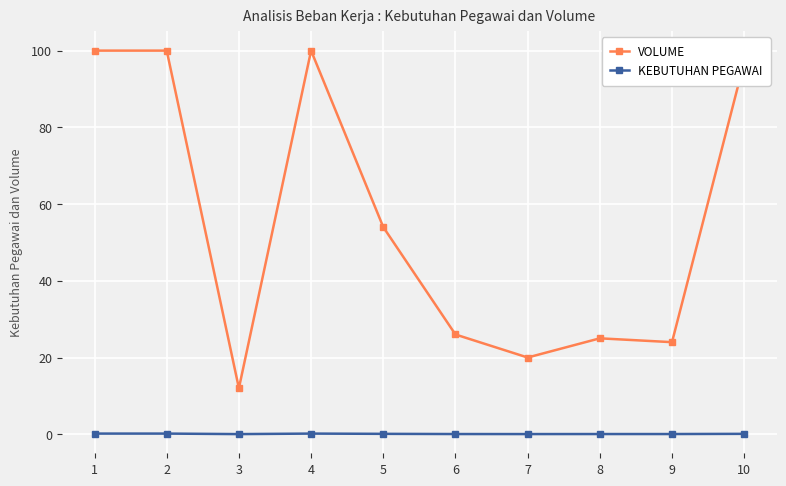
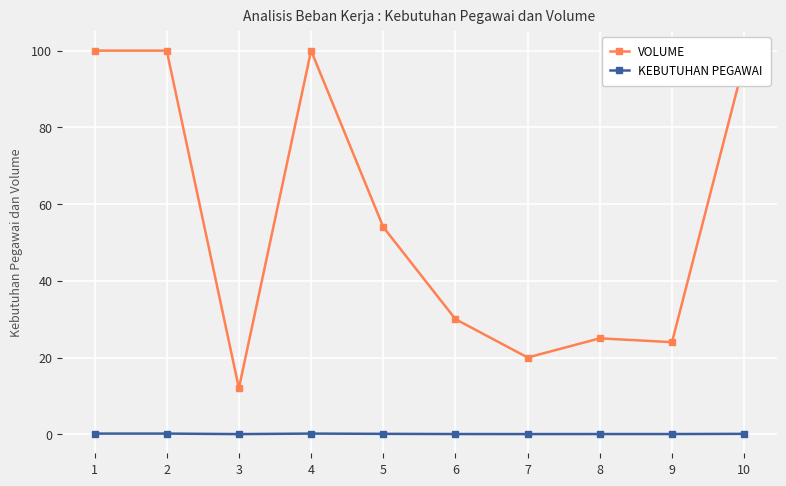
  {
    "VOLUME": {
      "1": 100,
      "2": 100,
      "3": 12,
      "4": 100,
      "5": 54,
-     "6": 26,
+     "6": 30,
      "7": 20,
      "8": 25,
      "9": 24
    },
    "KEBUTUHAN PEGAWAI": {
      "1": 0,
      "2": 0,
      "3": 0,
      "4": 0,
      "5": 0,
      "6": 0,
      "7": 0,
      "8": 0,
      "9": 0,
      "10": 0
    }
  }
